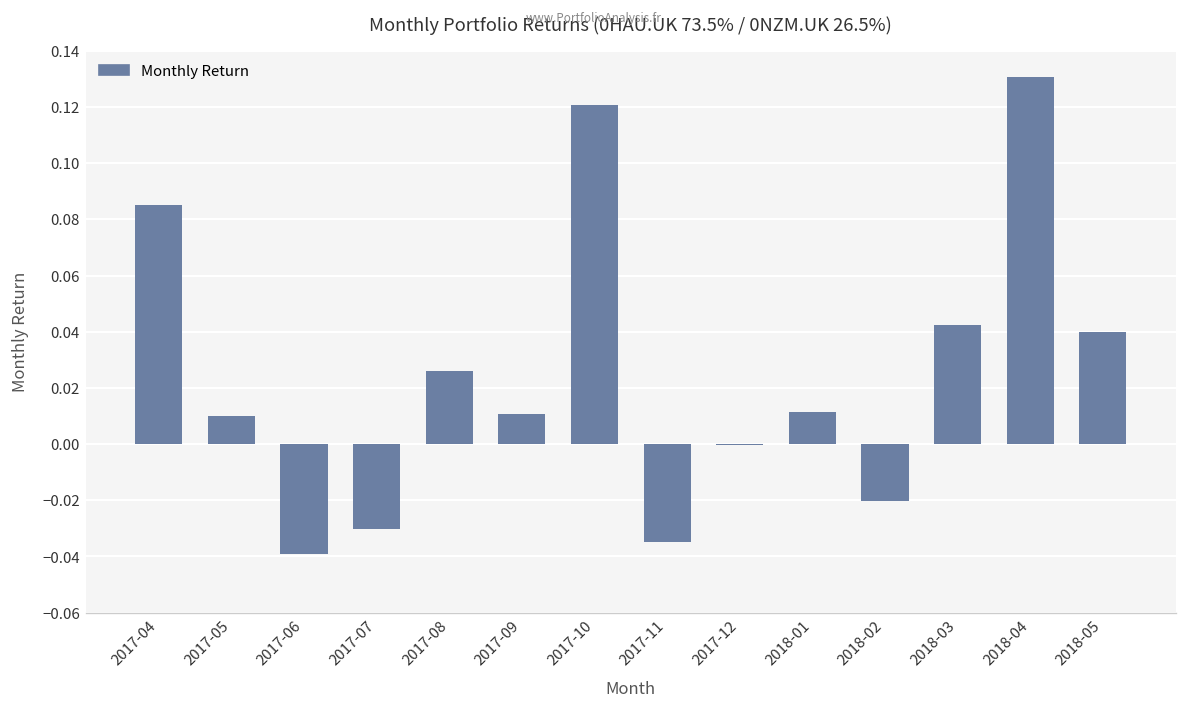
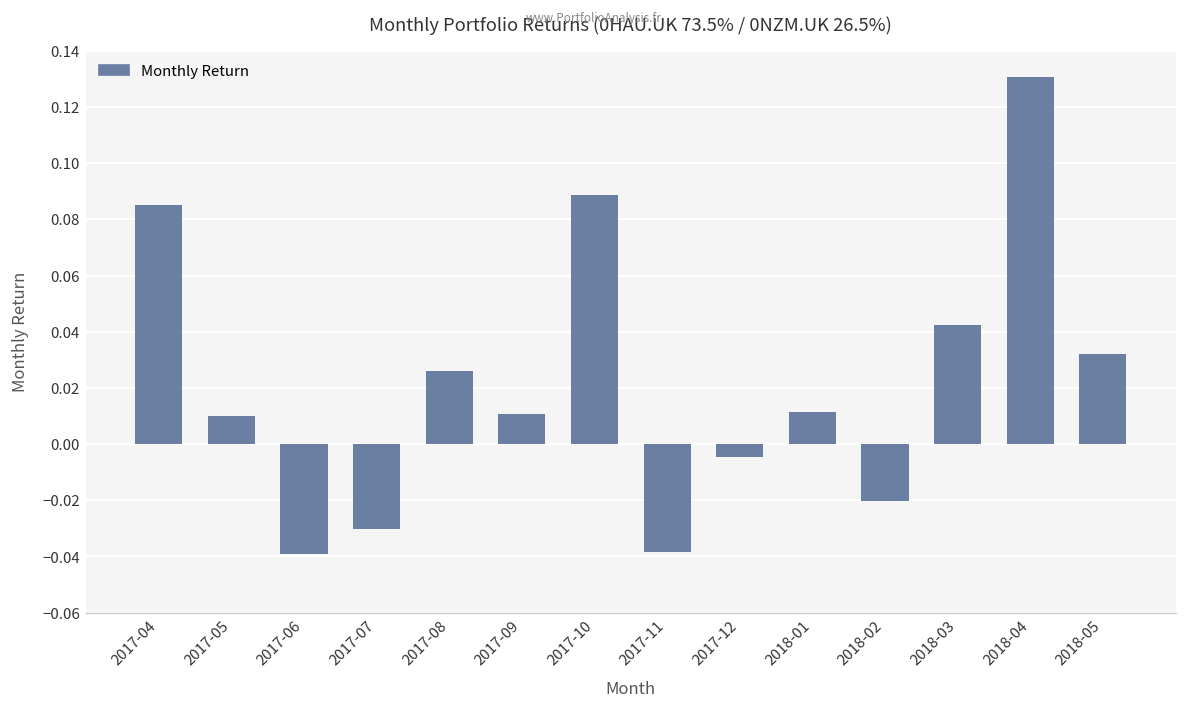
  {
    "2017-04": 0.085,
    "2017-05": 0.010,
    "2017-06": -0.039,
    "2017-07": -0.030,
    "2017-08": 0.026,
    "2017-09": 0.011,
-   "2017-10": 0.121,
-   "2017-11": -0.035,
-   "2017-12": 0.000,
+   "2017-10": 0.089,
+   "2017-11": -0.039,
+   "2017-12": -0.005,
    "2018-01": 0.011,
    "2018-02": -0.020,
    "2018-03": 0.043,
    "2018-04": 0.131,
-   "2018-05": 0.040
+   "2018-05": 0.032
  }
